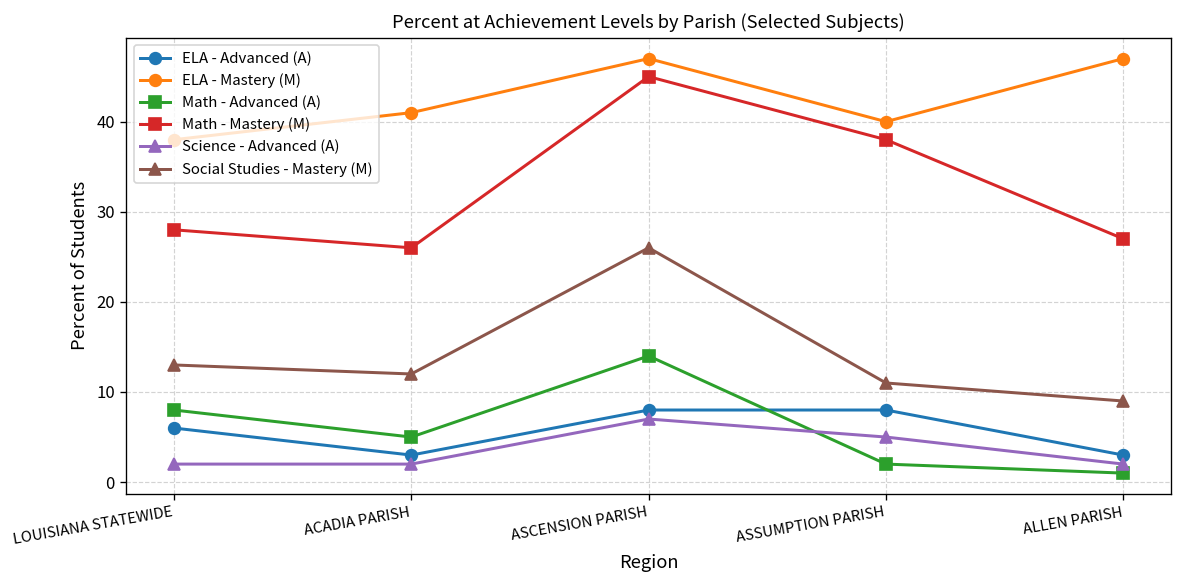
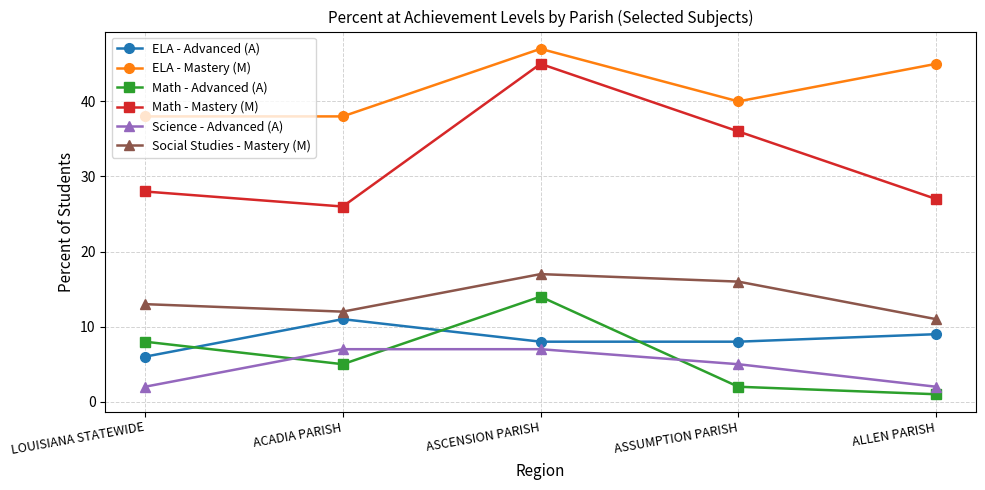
  {
    "ELA - Advanced (A)": {
      "LOUISIANA STATEWIDE": 6,
-     "ACADIA PARISH": 3,
+     "ACADIA PARISH": 11,
      "ASCENSION PARISH": 8,
      "ASSUMPTION PARISH": 8,
-     "ALLEN PARISH": 3
+     "ALLEN PARISH": 9
    },
    "ELA - Mastery (M)": {
-     "ACADIA PARISH": 41,
+     "ACADIA PARISH": 38,
      "ASCENSION PARISH": 47,
      "ASSUMPTION PARISH": 40,
-     "ALLEN PARISH": 47
+     "ALLEN PARISH": 45
    },
    "Math - Advanced (A)": {
      "LOUISIANA STATEWIDE": 8,
      "ACADIA PARISH": 5,
      "ASCENSION PARISH": 14,
      "ASSUMPTION PARISH": 2,
      "ALLEN PARISH": 1
    },
    "Math - Mastery (M)": {
      "LOUISIANA STATEWIDE": 28,
      "ACADIA PARISH": 26,
      "ASCENSION PARISH": 45,
-     "ASSUMPTION PARISH": 38,
+     "ASSUMPTION PARISH": 36,
      "ALLEN PARISH": 27
    },
    "Science - Advanced (A)": {
      "LOUISIANA STATEWIDE": 2,
-     "ACADIA PARISH": 2,
+     "ACADIA PARISH": 7,
      "ASCENSION PARISH": 7,
      "ASSUMPTION PARISH": 5,
      "ALLEN PARISH": 2
    },
    "Social Studies - Mastery (M)": {
      "LOUISIANA STATEWIDE": 13,
      "ACADIA PARISH": 12,
-     "ASCENSION PARISH": 26,
-     "ASSUMPTION PARISH": 11,
-     "ALLEN PARISH": 9
+     "ASCENSION PARISH": 17,
+     "ASSUMPTION PARISH": 16,
+     "ALLEN PARISH": 11
    }
  }
